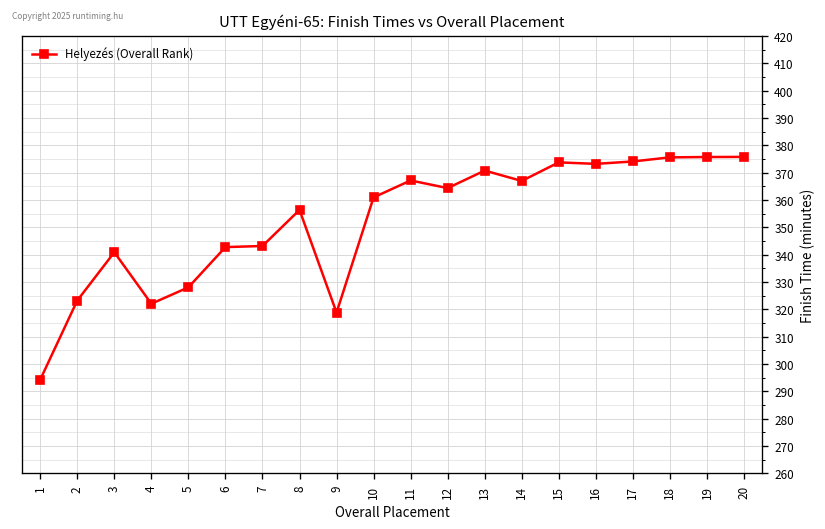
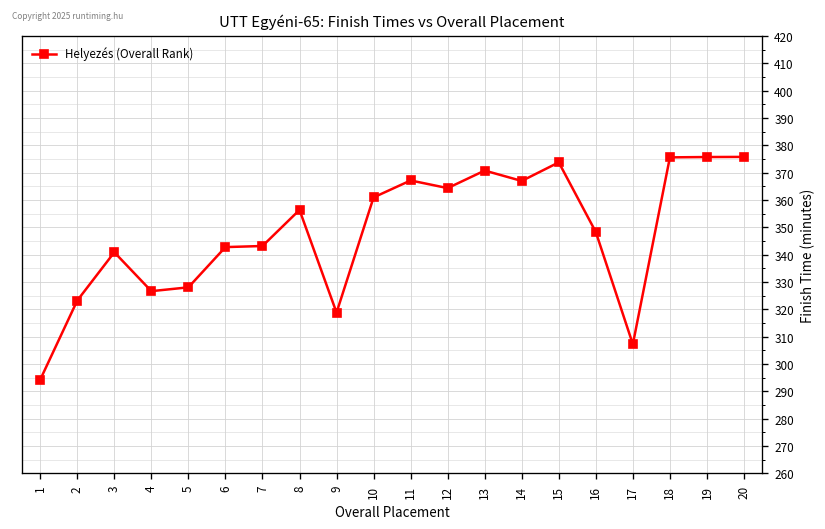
  {
    "1": 294,
    "2": 323,
    "3": 341,
-   "4": 322,
+   "4": 327,
    "5": 328,
    "6": 343,
    "7": 343,
    "8": 356,
    "9": 319,
    "10": 361,
    "11": 367,
    "12": 364,
    "13": 371,
    "14": 367,
    "15": 374,
-   "16": 373,
-   "17": 374,
+   "16": 348,
+   "17": 307,
    "18": 376,
    "19": 376,
    "20": 376
  }
